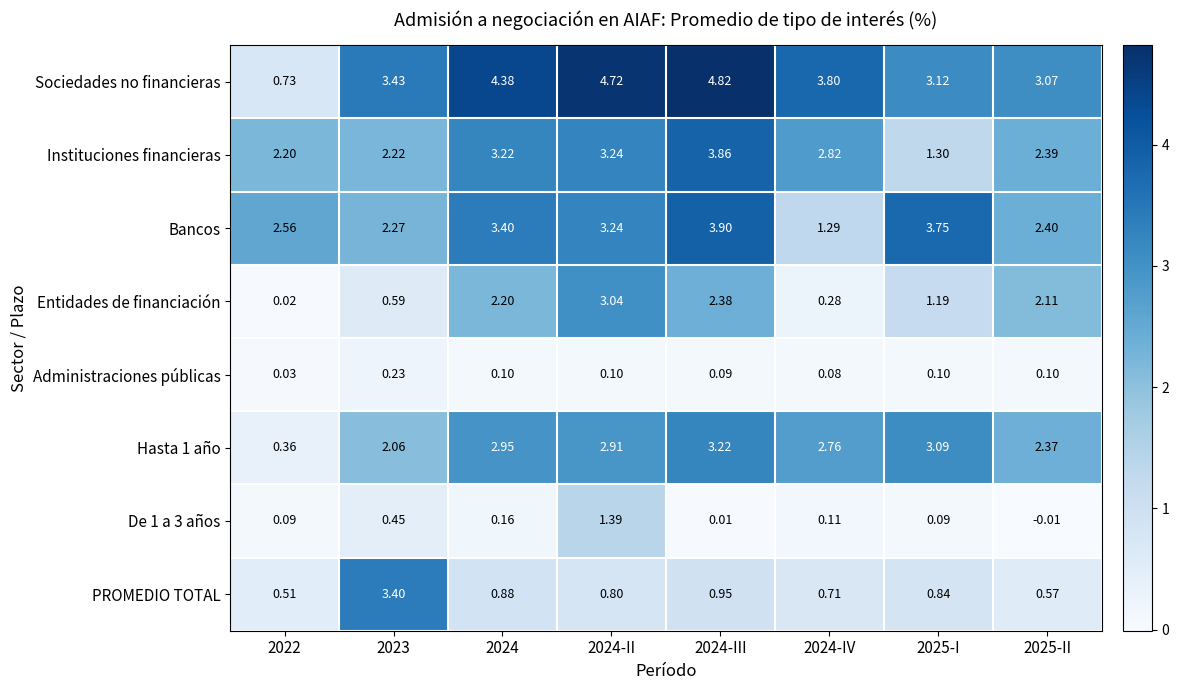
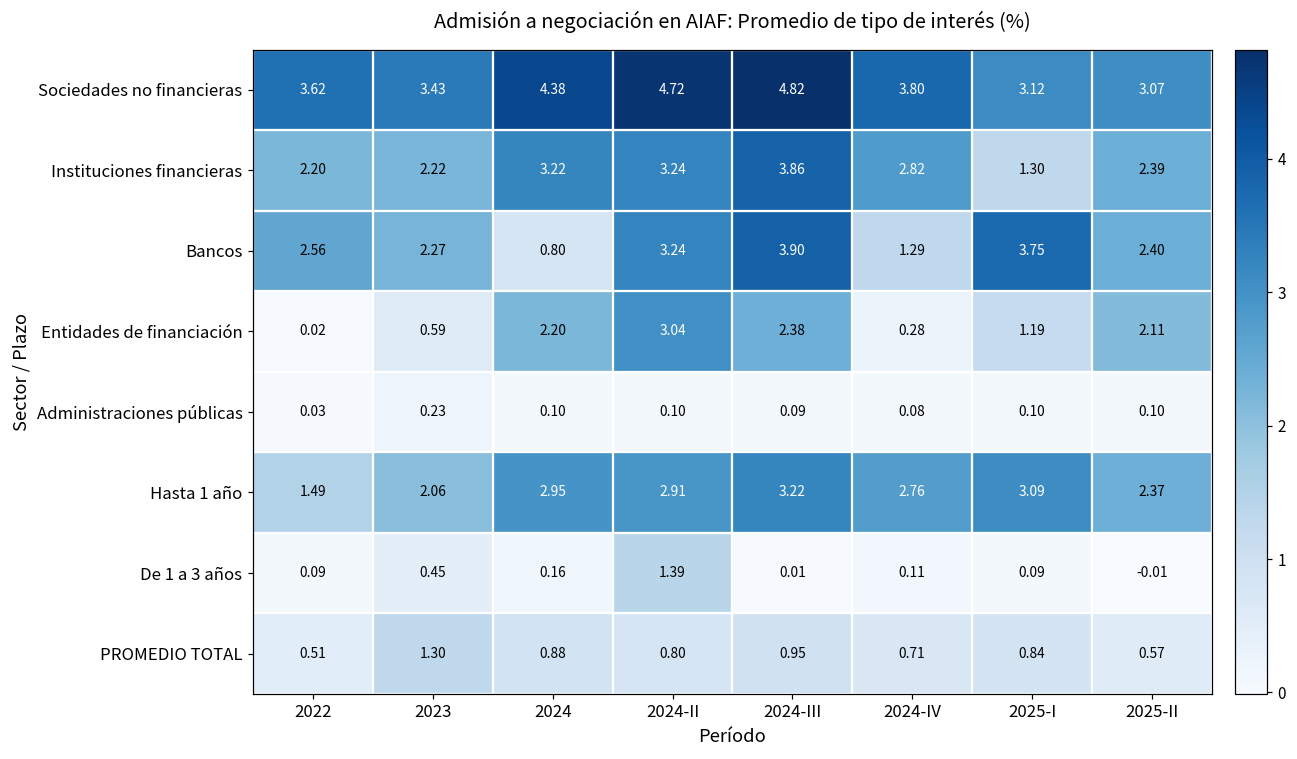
  {
    "Sociedades no financieras": {
-     "2022": 0.73,
+     "2022": 3.62,
      "2023": 3.43,
      "2024": 4.38,
      "2024-II": 4.72,
      "2024-III": 4.82,
      "2024-IV": 3.80,
      "2025-I": 3.12,
      "2025-II": 3.07
    },
    "Instituciones financieras": {
      "2022": 2.20,
      "2023": 2.22,
      "2024": 3.22,
      "2024-II": 3.24,
      "2024-III": 3.86,
      "2024-IV": 2.82,
      "2025-I": 1.30,
      "2025-II": 2.39
    },
    "Bancos": {
      "2022": 2.56,
      "2023": 2.27,
-     "2024": 3.40,
+     "2024": 0.80,
      "2024-II": 3.24,
      "2024-III": 3.90,
      "2024-IV": 1.29,
      "2025-I": 3.75,
      "2025-II": 2.40
    },
    "Entidades de financiación": {
      "2022": 0.02,
      "2023": 0.59,
      "2024": 2.20,
      "2024-II": 3.04,
      "2024-III": 2.38,
      "2024-IV": 0.28,
      "2025-I": 1.19,
      "2025-II": 2.11
    },
    "Administraciones públicas": {
      "2022": 0.03,
      "2023": 0.23,
      "2024": 0.10,
      "2024-II": 0.10,
      "2024-III": 0.09,
      "2024-IV": 0.08,
      "2025-I": 0.10,
      "2025-II": 0.10
    },
    "Hasta 1 año": {
-     "2022": 0.36,
+     "2022": 1.49,
      "2023": 2.06,
      "2024": 2.95,
      "2024-II": 2.91,
      "2024-III": 3.22,
      "2024-IV": 2.76,
      "2025-I": 3.09,
      "2025-II": 2.37
    },
    "De 1 a 3 años": {
      "2022": 0.09,
      "2023": 0.45,
      "2024": 0.16,
      "2024-II": 1.39,
      "2024-III": 0.01,
      "2024-IV": 0.11,
      "2025-I": 0.09,
      "2025-II": -0.01
    },
    "PROMEDIO TOTAL": {
      "2022": 0.51,
-     "2023": 3.40,
+     "2023": 1.30,
      "2024": 0.88,
      "2024-II": 0.80,
      "2024-III": 0.95,
      "2024-IV": 0.71,
      "2025-I": 0.84,
      "2025-II": 0.57
    }
  }
